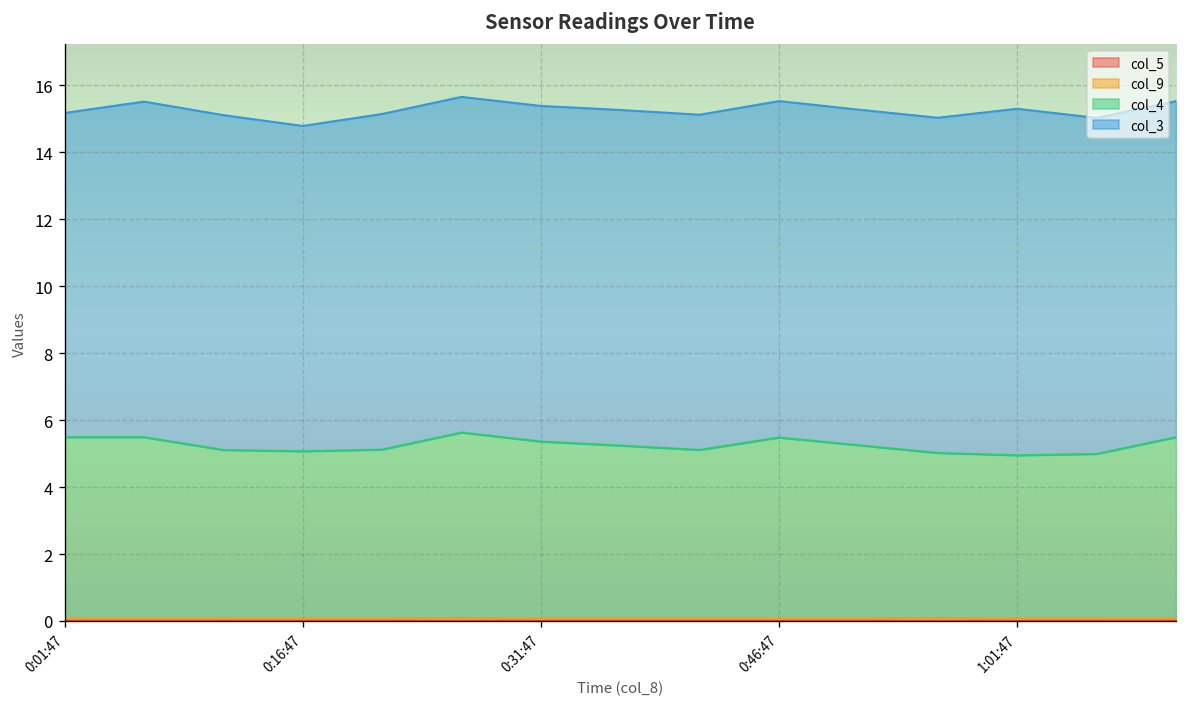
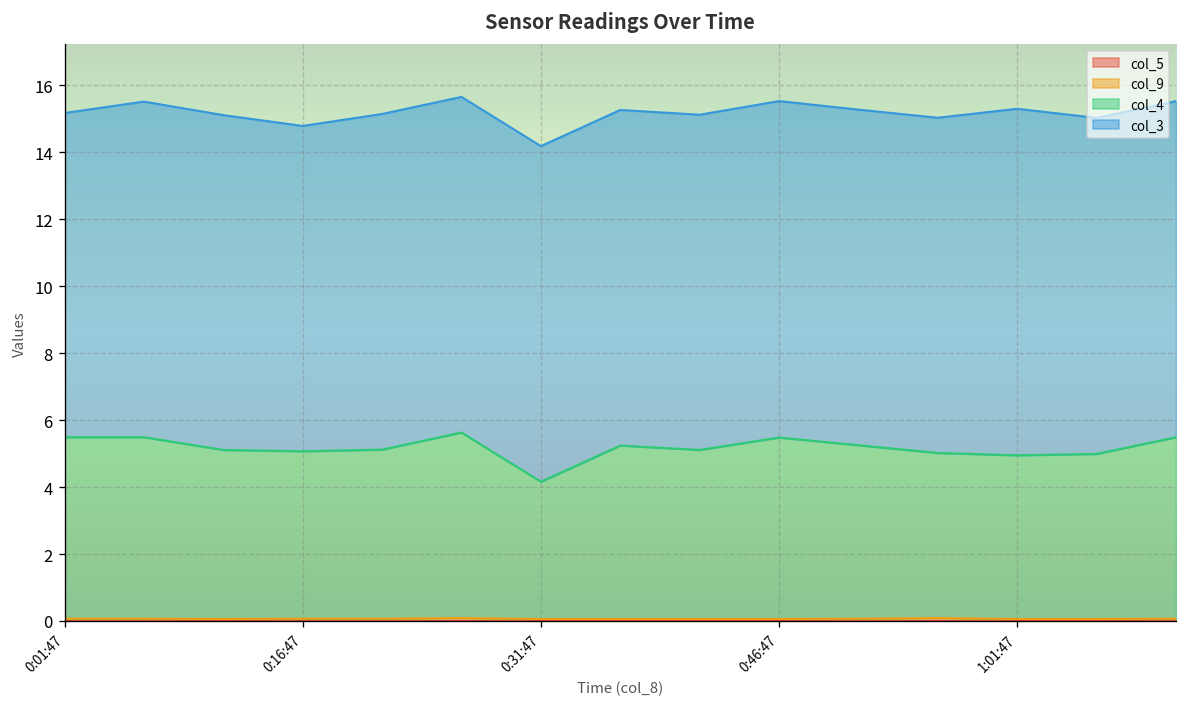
  {
    "col_4": {
      "0:01:47": 5.4,
      "0:16:47": 5.0,
-     "0:31:47": 5.3,
+     "0:31:47": 4.1,
      "0:46:47": 5.4,
      "1:01:47": 4.9
    },
    "col_3": {
      "0:01:47": 9.7,
      "0:16:47": 9.7,
      "0:31:47": 10.0,
      "0:46:47": 10.0,
      "1:01:47": 10.4
    }
  }
